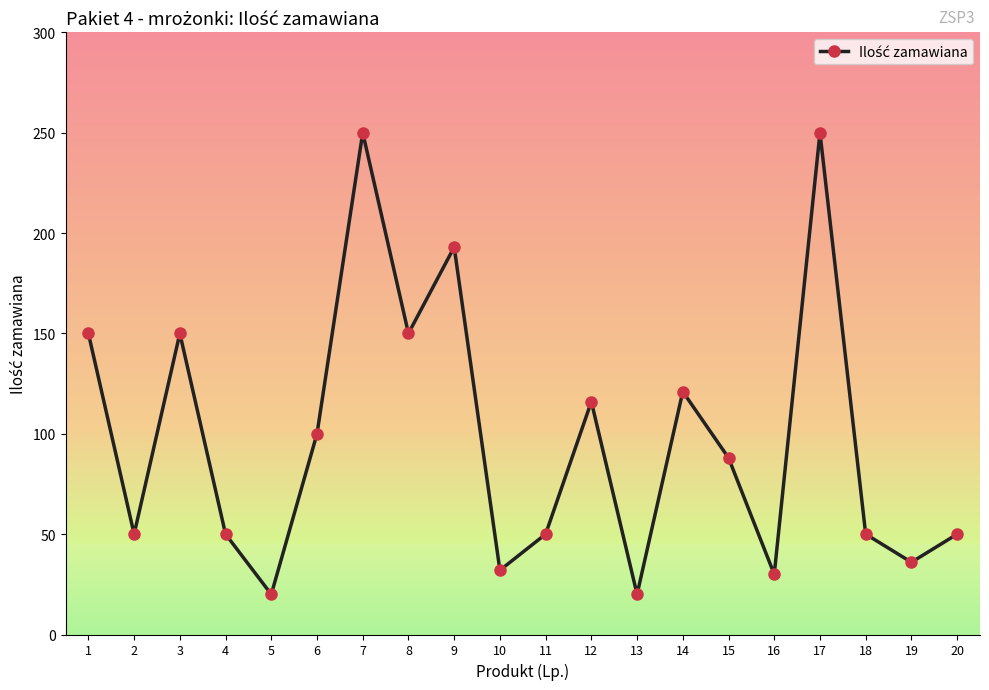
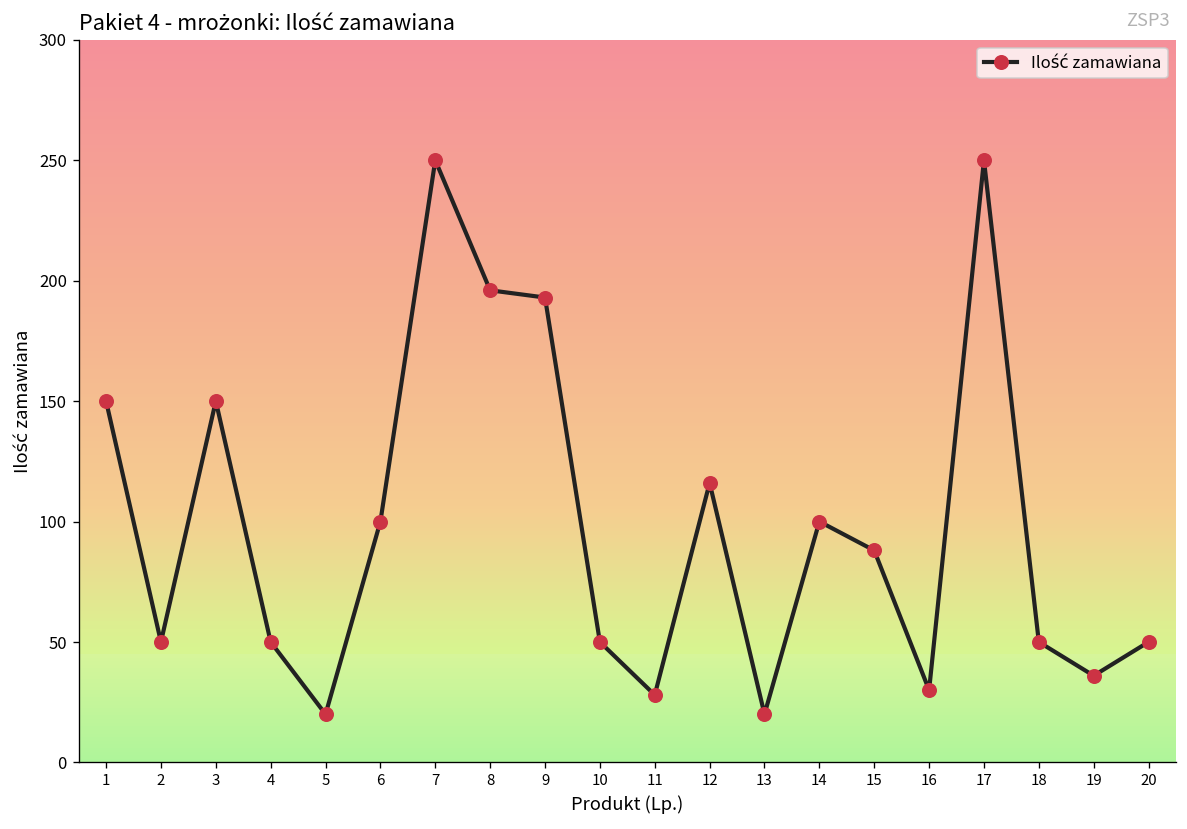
  {
    "1": 150,
    "2": 50,
    "3": 150,
    "4": 50,
    "5": 20,
    "6": 100,
    "7": 250,
-   "8": 150,
+   "8": 196,
    "9": 193,
-   "10": 32,
-   "11": 50,
+   "10": 50,
+   "11": 28,
    "12": 116,
    "13": 20,
-   "14": 121,
+   "14": 100,
    "15": 88,
    "16": 30,
    "17": 250,
    "18": 50,
    "19": 36,
    "20": 50
  }
